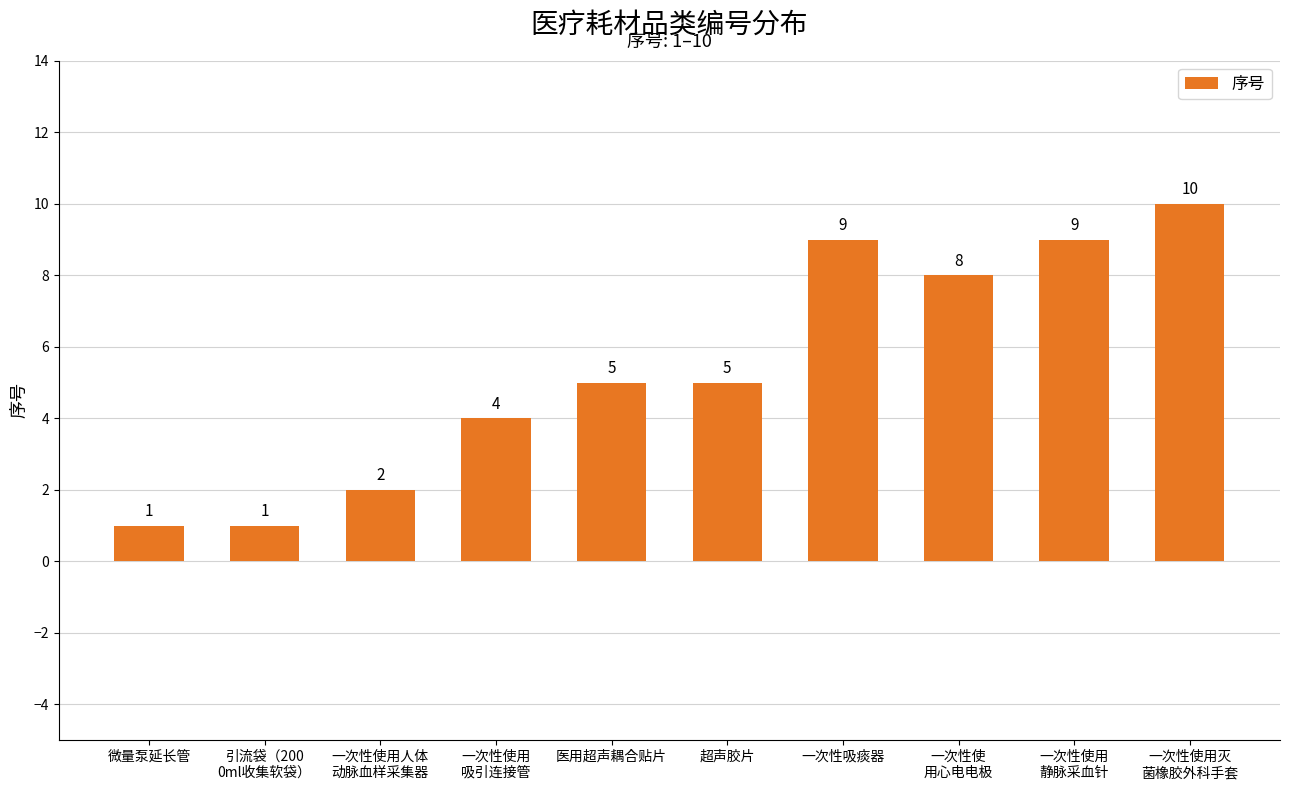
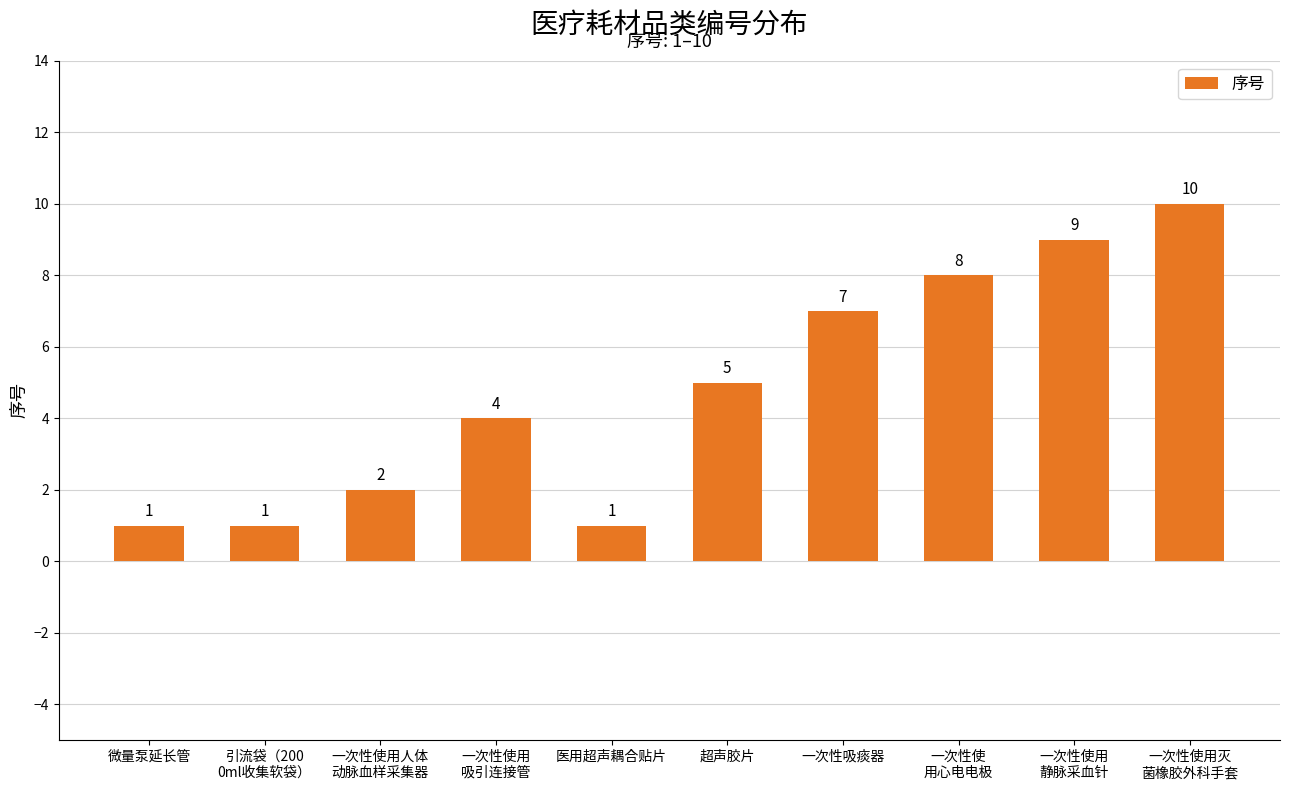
  {
    "微量泵延长管": 1,
    "引流袋（200 0ml收集软袋）": 1,
    "一次性使用人体 动脉血样采集器": 2,
    "一次性使用 吸引连接管": 4,
-   "医用超声耦合贴片": 5,
+   "医用超声耦合贴片": 1,
    "超声胶片": 5,
-   "一次性吸痰器": 9,
+   "一次性吸痰器": 7,
    "一次性使 用心电电极": 8,
    "一次性使用 静脉采血针": 9,
    "一次性使用灭 菌橡胶外科手套": 10
  }
